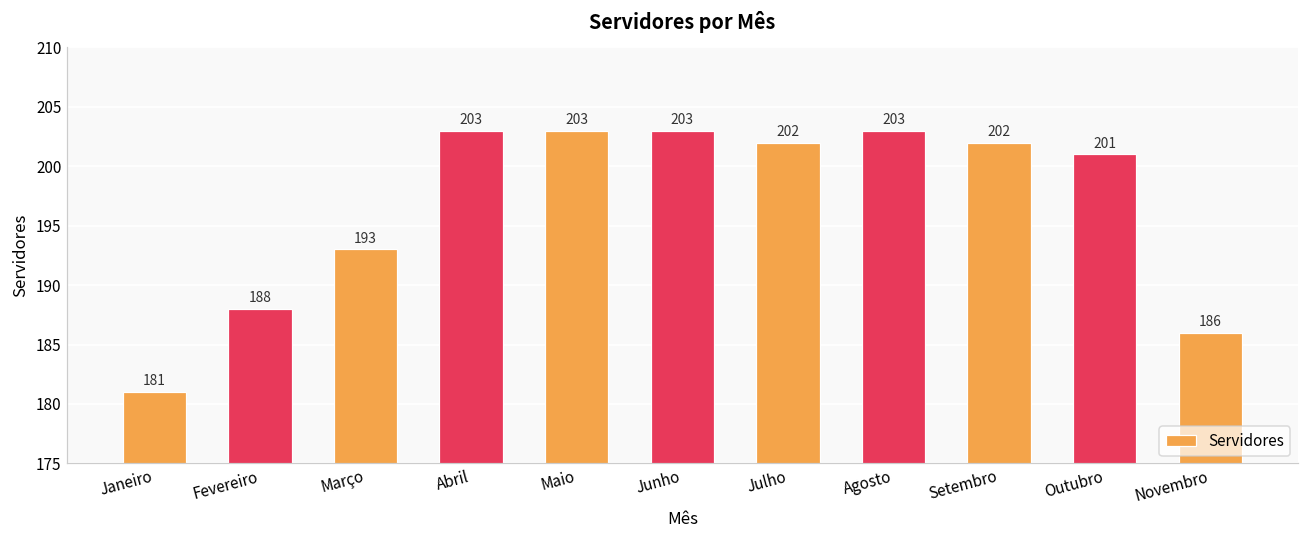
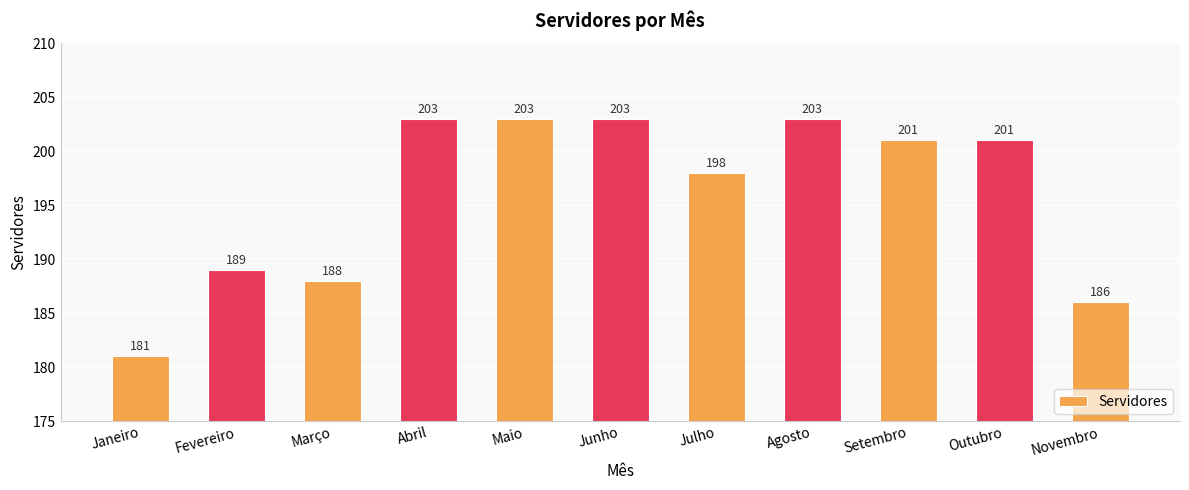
  {
    "Janeiro": 181,
-   "Fevereiro": 188,
-   "Março": 193,
+   "Fevereiro": 189,
+   "Março": 188,
    "Abril": 203,
    "Maio": 203,
    "Junho": 203,
-   "Julho": 202,
+   "Julho": 198,
    "Agosto": 203,
-   "Setembro": 202,
+   "Setembro": 201,
    "Outubro": 201,
    "Novembro": 186
  }
